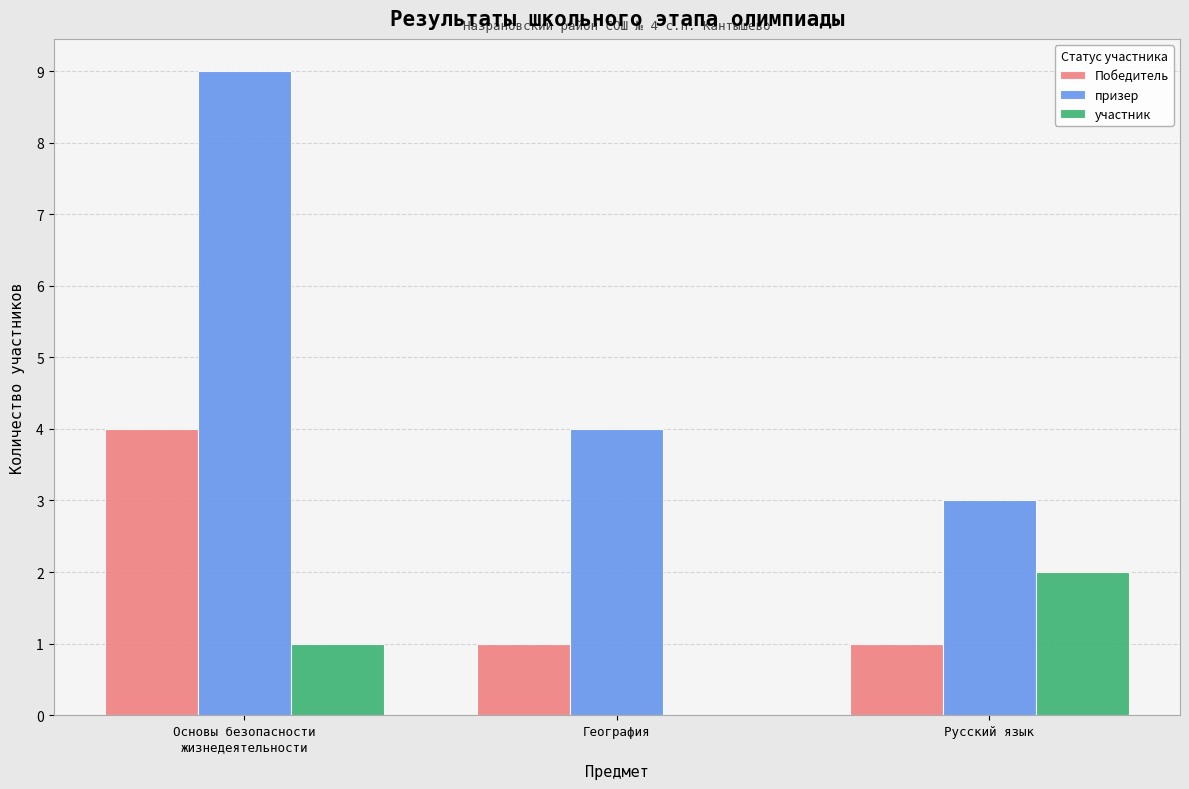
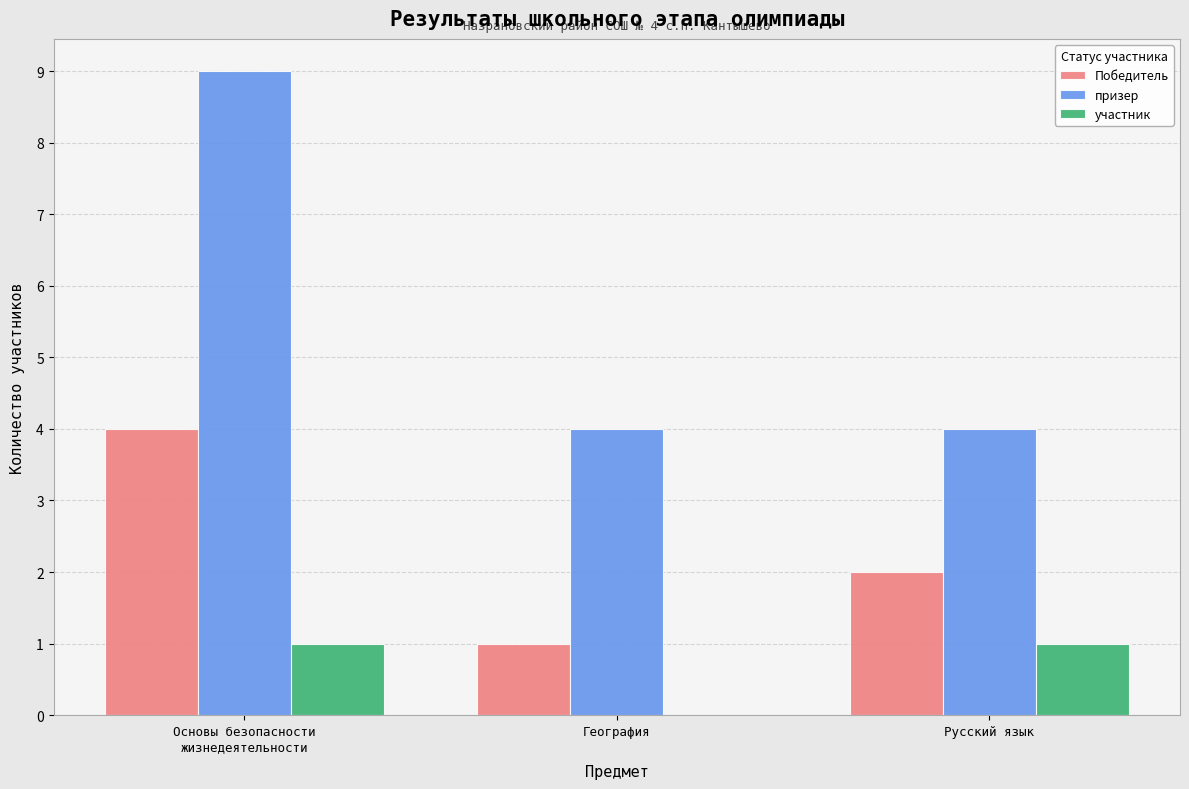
  {
    "Победитель": {
      "Основы безопасности жизнедеятельности": 4,
      "География": 1,
-     "Русский язык": 1
+     "Русский язык": 2
    },
    "призер": {
      "Основы безопасности жизнедеятельности": 9,
      "География": 4,
-     "Русский язык": 3
+     "Русский язык": 4
    },
    "участник": {
      "Основы безопасности жизнедеятельности": 1,
      "География": 0,
-     "Русский язык": 2
+     "Русский язык": 1
    }
  }
